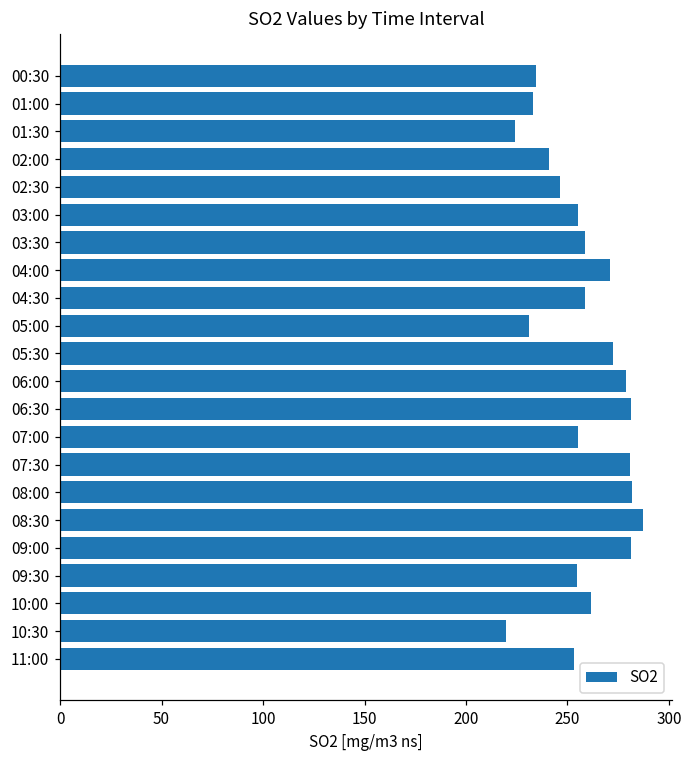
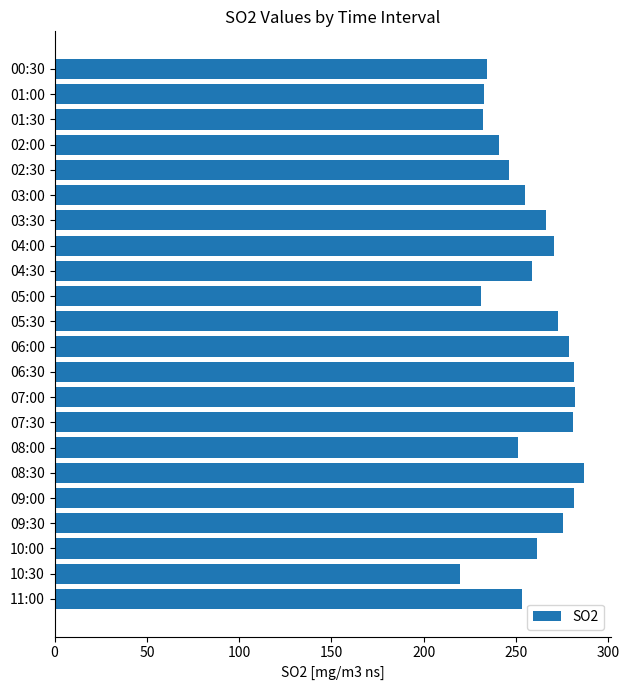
  {
    "00:30": 234,
    "01:00": 233,
-   "01:30": 224,
+   "01:30": 232,
    "02:00": 241,
    "02:30": 246,
    "03:00": 255,
-   "03:30": 258,
+   "03:30": 266,
    "04:00": 271,
    "04:30": 259,
    "05:00": 231,
    "05:30": 273,
    "06:00": 279,
    "06:30": 282,
-   "07:00": 255,
+   "07:00": 282,
    "07:30": 281,
-   "08:00": 282,
+   "08:00": 251,
    "08:30": 287,
    "09:00": 282,
-   "09:30": 255,
+   "09:30": 275,
    "10:00": 261,
    "10:30": 220,
    "11:00": 253
  }
